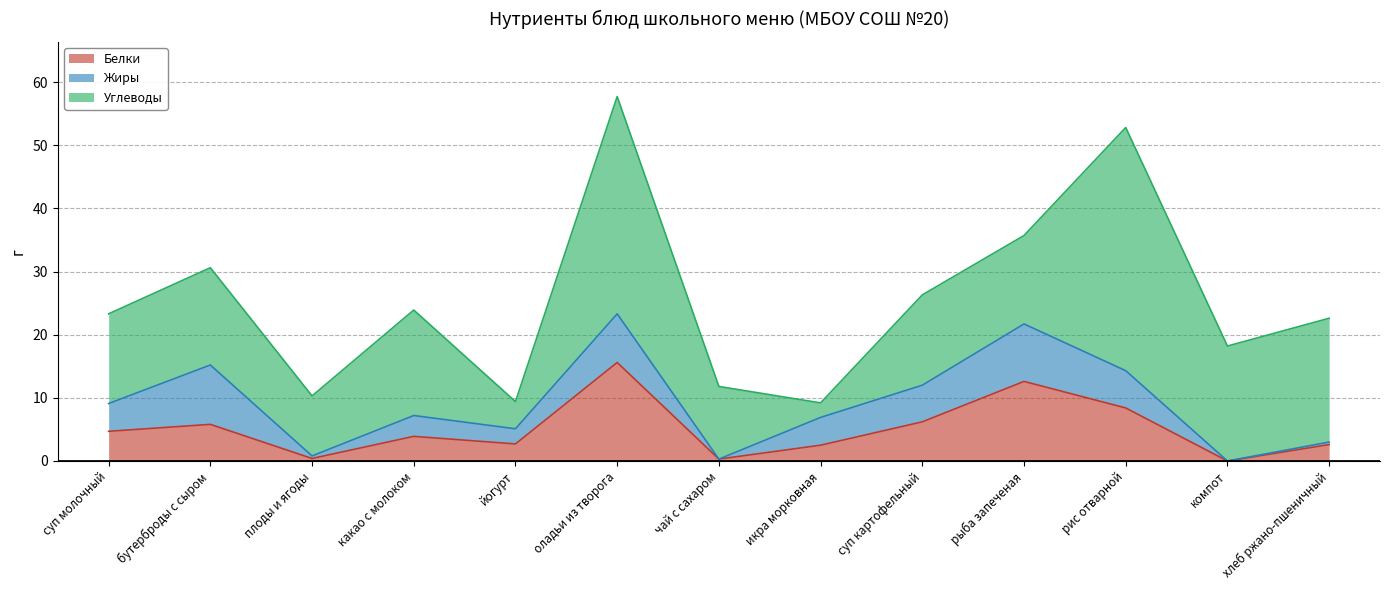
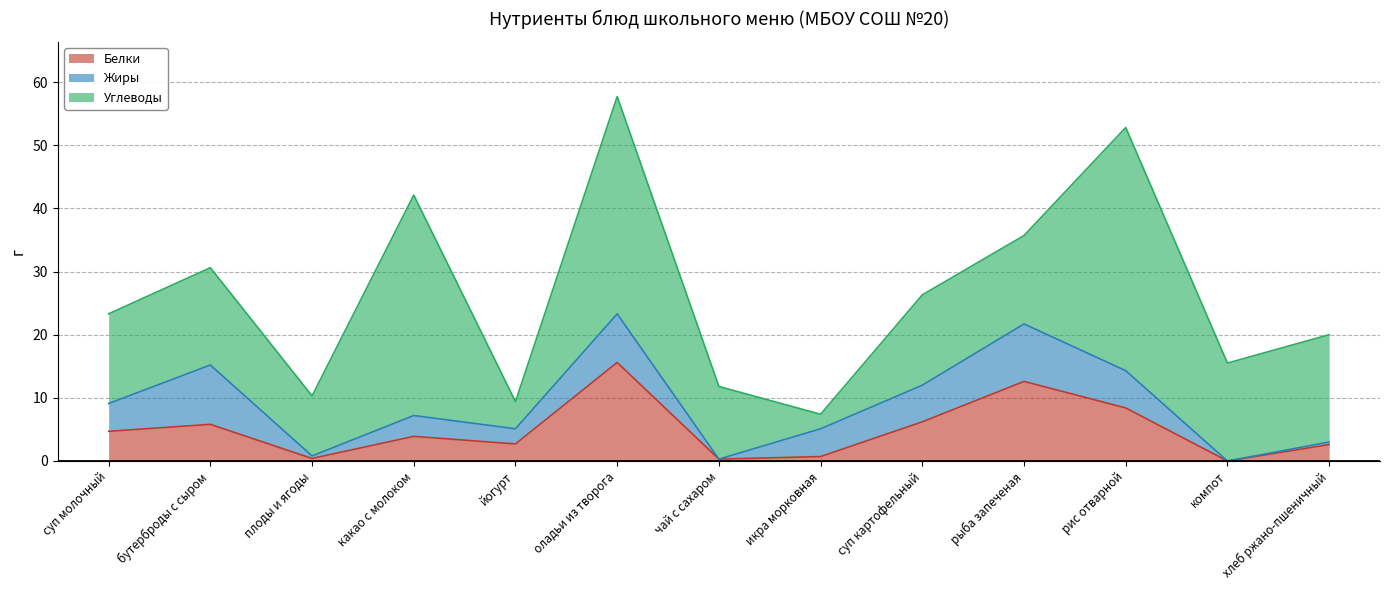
  {
    "Белки": {
      "суп молочный": 5,
      "бутерброды с сыром": 6,
      "плоды и ягоды": 0,
      "какао с молоком": 4,
      "йогурт": 3,
      "оладьи из творога": 16,
-     "икра морковная": 3,
+     "икра морковная": 1,
      "суп картофельный": 6,
      "рыба запеченая": 13,
      "рис отварной": 8,
      "хлеб ржано-пшеничный": 3
    },
    "Жиры": {
      "суп молочный": 4,
      "бутерброды с сыром": 9,
      "плоды и ягоды": 0,
      "какао с молоком": 3,
      "йогурт": 2,
      "оладьи из творога": 8,
      "икра морковная": 4,
      "суп картофельный": 6,
      "рыба запеченая": 9,
      "рис отварной": 6,
      "хлеб ржано-пшеничный": 0
    },
    "Углеводы": {
      "суп молочный": 14,
      "бутерброды с сыром": 15,
      "плоды и ягоды": 10,
-     "какао с молоком": 17,
+     "какао с молоком": 35,
      "йогурт": 4,
      "оладьи из творога": 34,
      "чай с сахаром": 12,
      "икра морковная": 2,
      "суп картофельный": 14,
      "рыба запеченая": 14,
      "рис отварной": 39,
-     "компот": 18,
-     "хлеб ржано-пшеничный": 20
+     "компот": 16,
+     "хлеб ржано-пшеничный": 17
    }
  }
